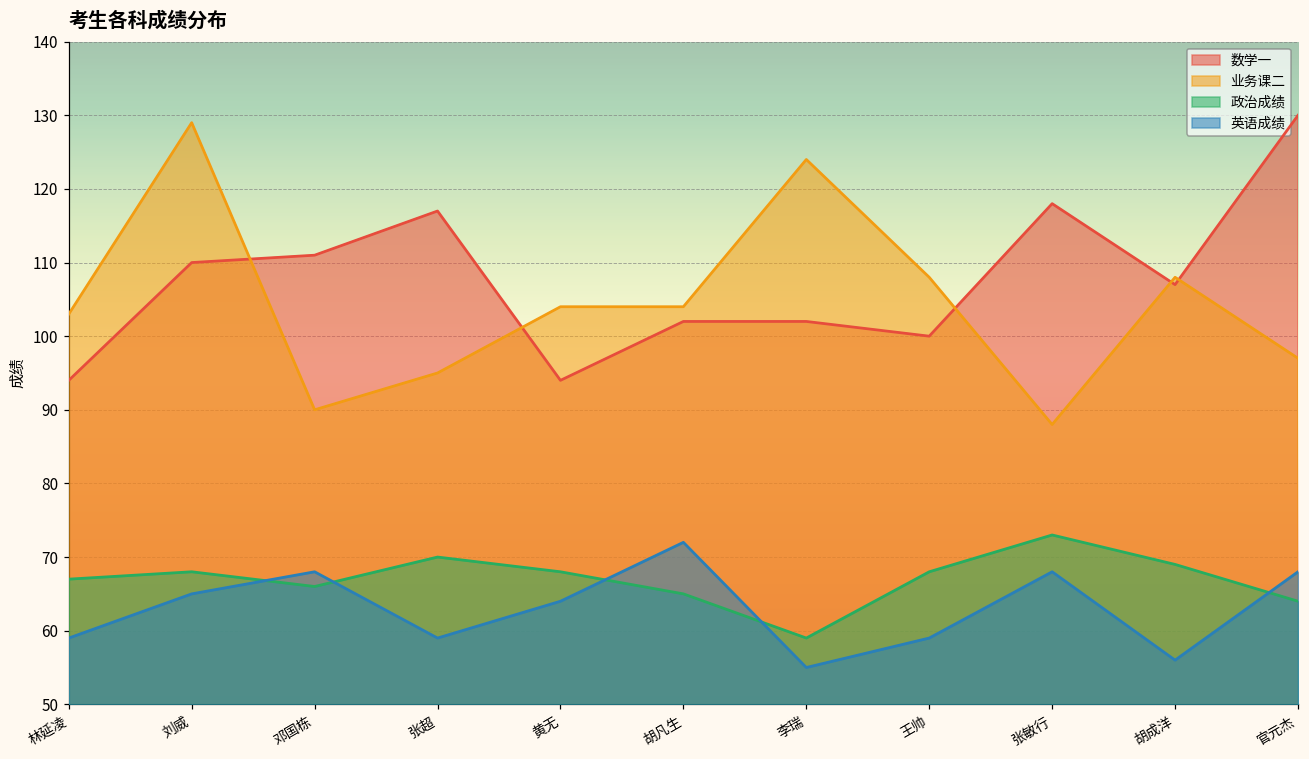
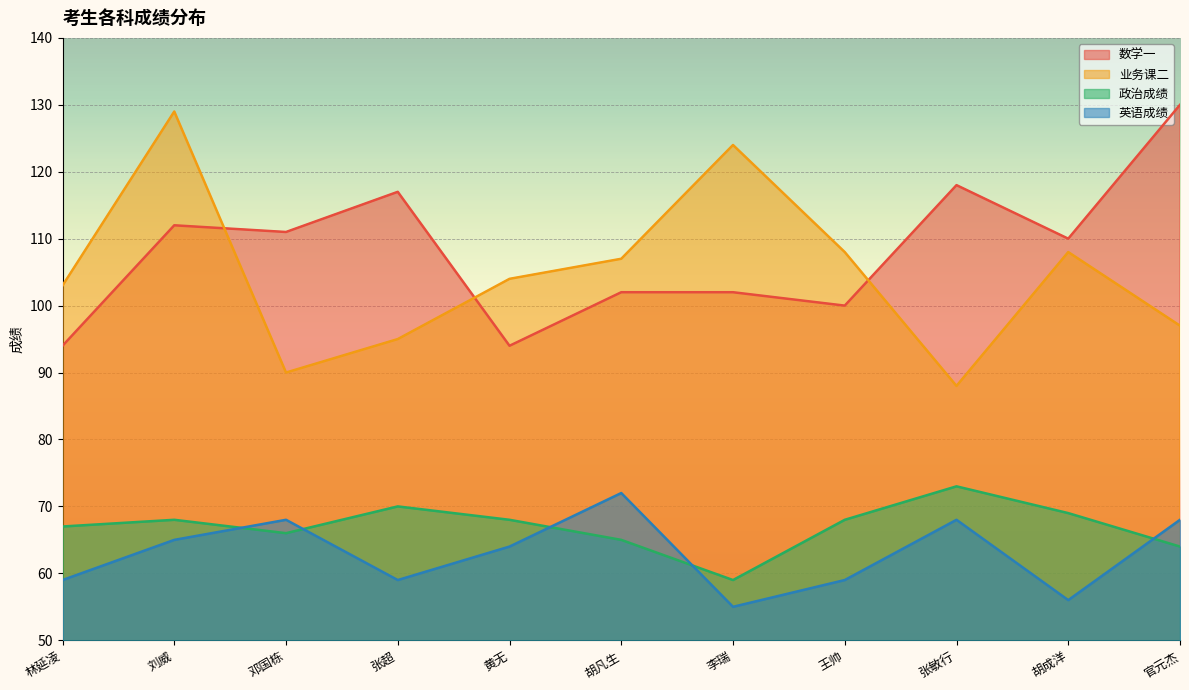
  {
    "数学一": {
      "林延凌": 94,
-     "刘威": 110,
+     "刘威": 112,
      "邓国栋": 111,
      "张超": 117,
      "黄无": 94,
      "胡凡生": 102,
      "李瑞": 102,
      "王帅": 100,
      "张敏行": 118,
-     "胡成洋": 107,
+     "胡成洋": 110,
      "官元杰": 130
    },
    "业务课二": {
      "林延凌": 103,
      "刘威": 129,
      "邓国栋": 90,
      "张超": 95,
      "黄无": 104,
-     "胡凡生": 104,
+     "胡凡生": 107,
      "李瑞": 124,
      "王帅": 108,
      "张敏行": 88,
      "胡成洋": 108,
      "官元杰": 97
    },
    "政治成绩": {
      "林延凌": 67,
      "刘威": 68,
      "邓国栋": 66,
      "张超": 70,
      "黄无": 68,
      "胡凡生": 65,
      "李瑞": 59,
      "王帅": 68,
      "张敏行": 73,
      "胡成洋": 69,
      "官元杰": 64
    },
    "英语成绩": {
      "林延凌": 59,
      "刘威": 65,
      "邓国栋": 68,
      "张超": 59,
      "黄无": 64,
      "胡凡生": 72,
      "李瑞": 55,
      "王帅": 59,
      "张敏行": 68,
      "胡成洋": 56,
      "官元杰": 68
    }
  }
